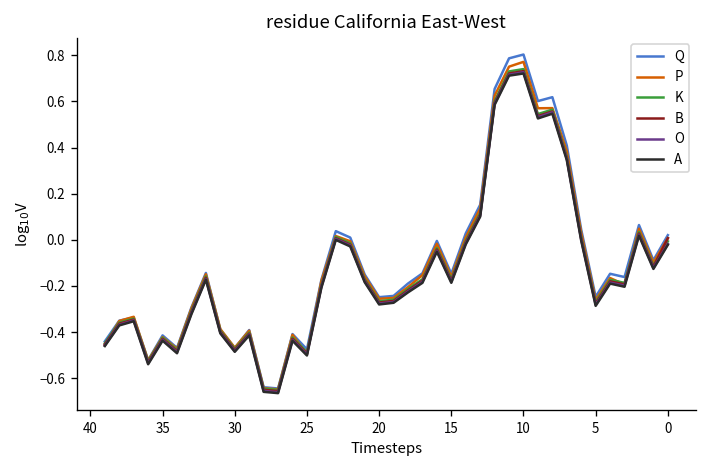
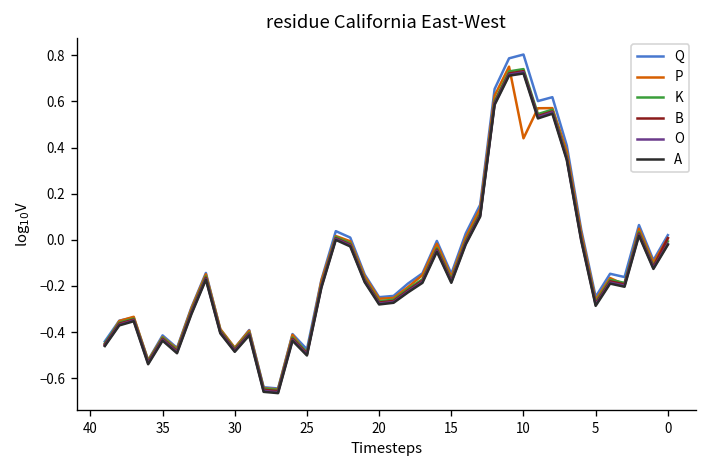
  {
    "Q": {
      "10": 0.80,
      "5": -0.25
    },
    "P": {
-     "10": 0.77
+     "10": 0.44
    }
  }
